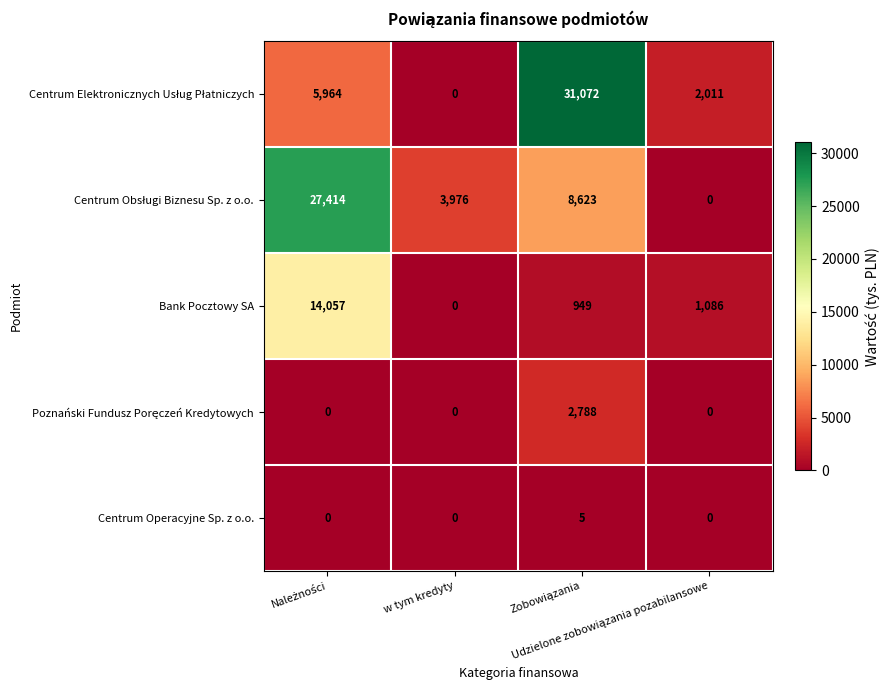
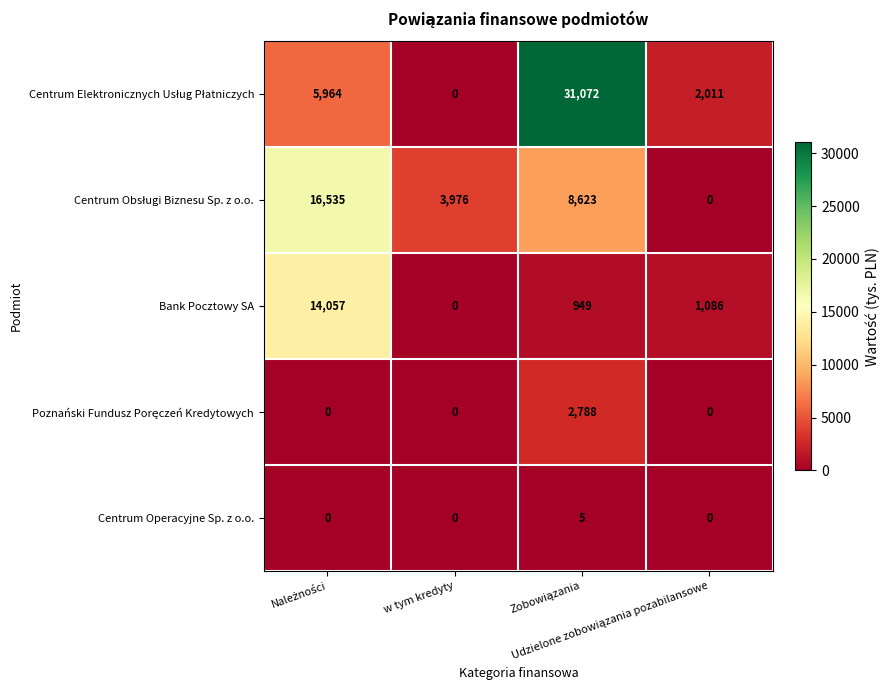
  {
    "Centrum Elektronicznych Usług Płatniczych": {
      "Należności": "5,964",
      "w tym kredyty": "0",
      "Zobowiązania": "31,072",
      "Udzielone zobowiązania pozabilansowe": "2,011"
    },
    "Centrum Obsługi Biznesu Sp. z o.o.": {
-     "Należności": "27,414",
+     "Należności": "16,535",
      "w tym kredyty": "3,976",
      "Zobowiązania": "8,623",
      "Udzielone zobowiązania pozabilansowe": "0"
    },
    "Bank Pocztowy SA": {
      "Należności": "14,057",
      "w tym kredyty": "0",
      "Zobowiązania": "949",
      "Udzielone zobowiązania pozabilansowe": "1,086"
    },
    "Poznański Fundusz Poręczeń Kredytowych": {
      "Należności": "0",
      "w tym kredyty": "0",
      "Zobowiązania": "2,788",
      "Udzielone zobowiązania pozabilansowe": "0"
    },
    "Centrum Operacyjne Sp. z o.o.": {
      "Należności": "0",
      "w tym kredyty": "0",
      "Zobowiązania": "5",
      "Udzielone zobowiązania pozabilansowe": "0"
    }
  }
